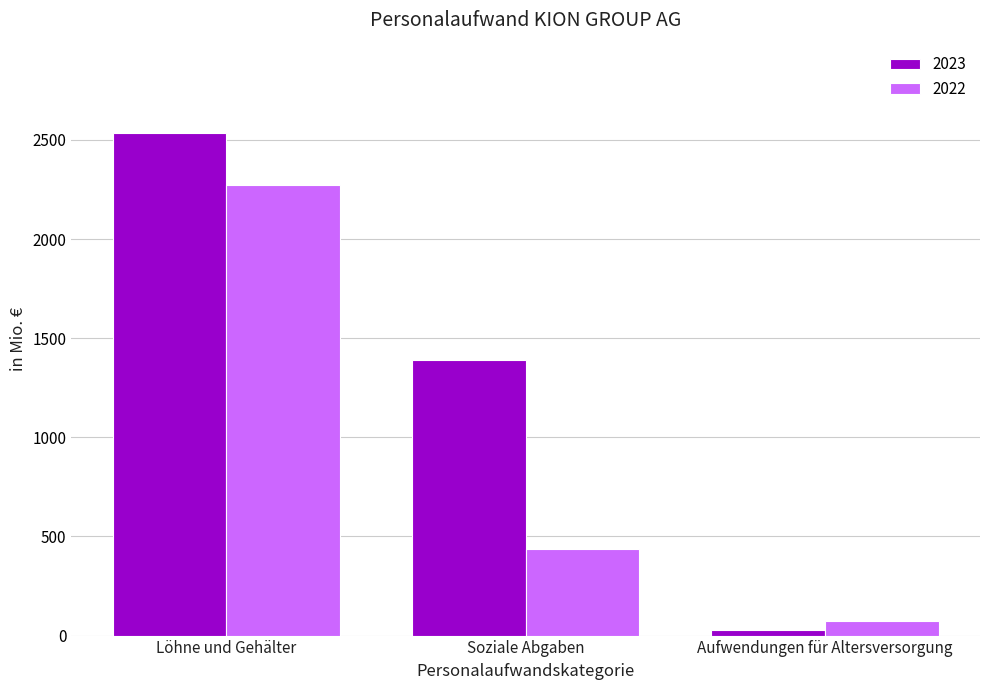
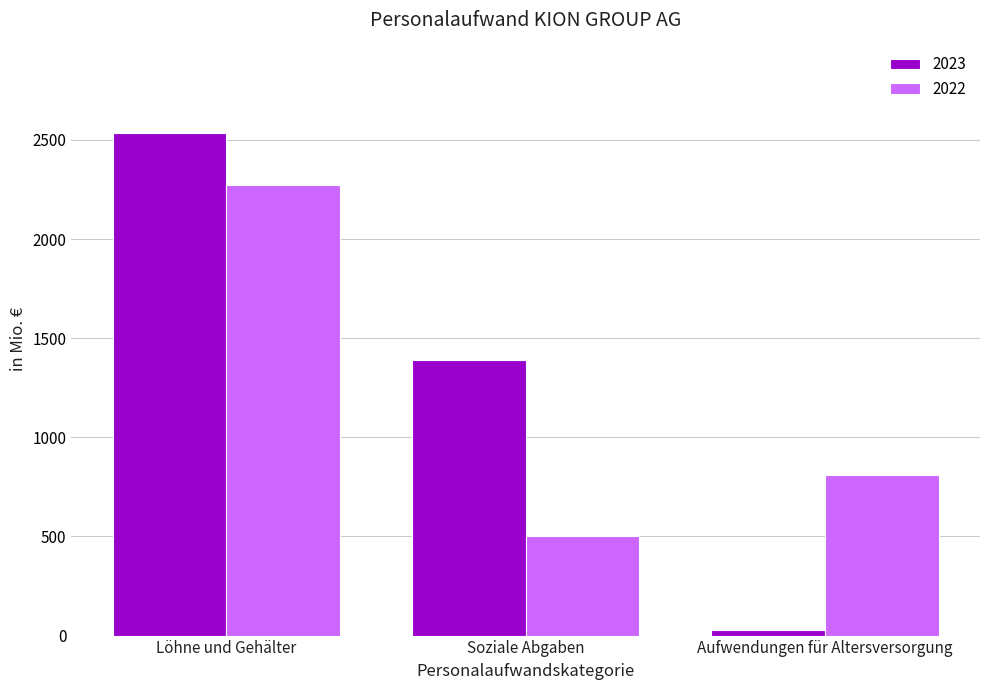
  {
    "2023": {
      "Löhne und Gehälter": 2530,
      "Soziale Abgaben": 1390,
      "Aufwendungen für Altersversorgung": 30
    },
    "2022": {
      "Löhne und Gehälter": 2270,
-     "Soziale Abgaben": 440,
-     "Aufwendungen für Altersversorgung": 70
+     "Soziale Abgaben": 500,
+     "Aufwendungen für Altersversorgung": 810
    }
  }
